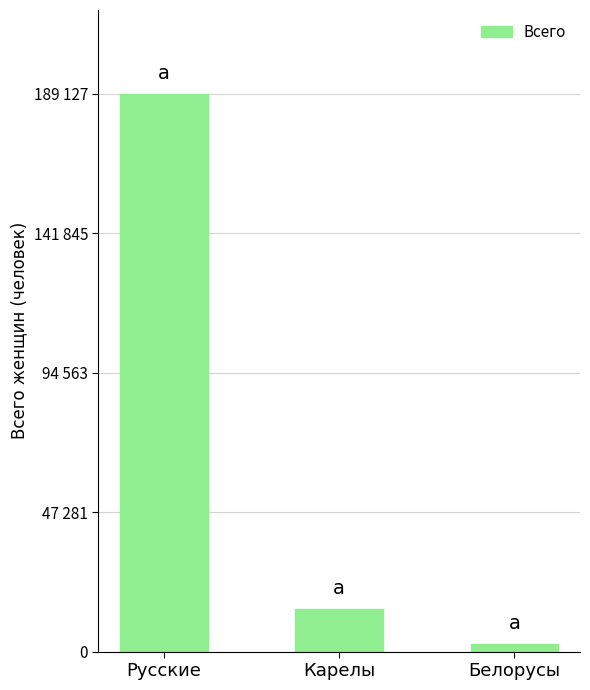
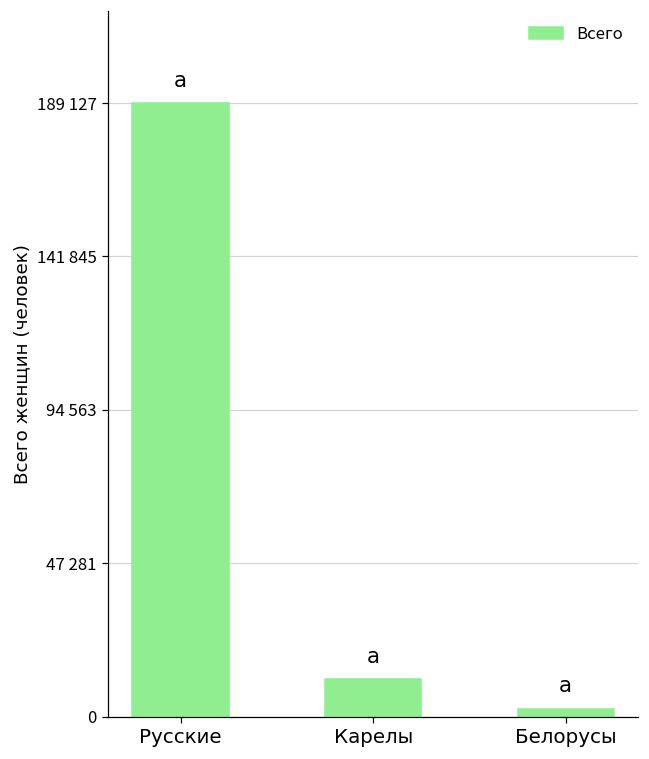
  {
    "Русские": 189000,
-   "Карелы": 14000,
+   "Карелы": 12000,
    "Белорусы": 2000
  }
